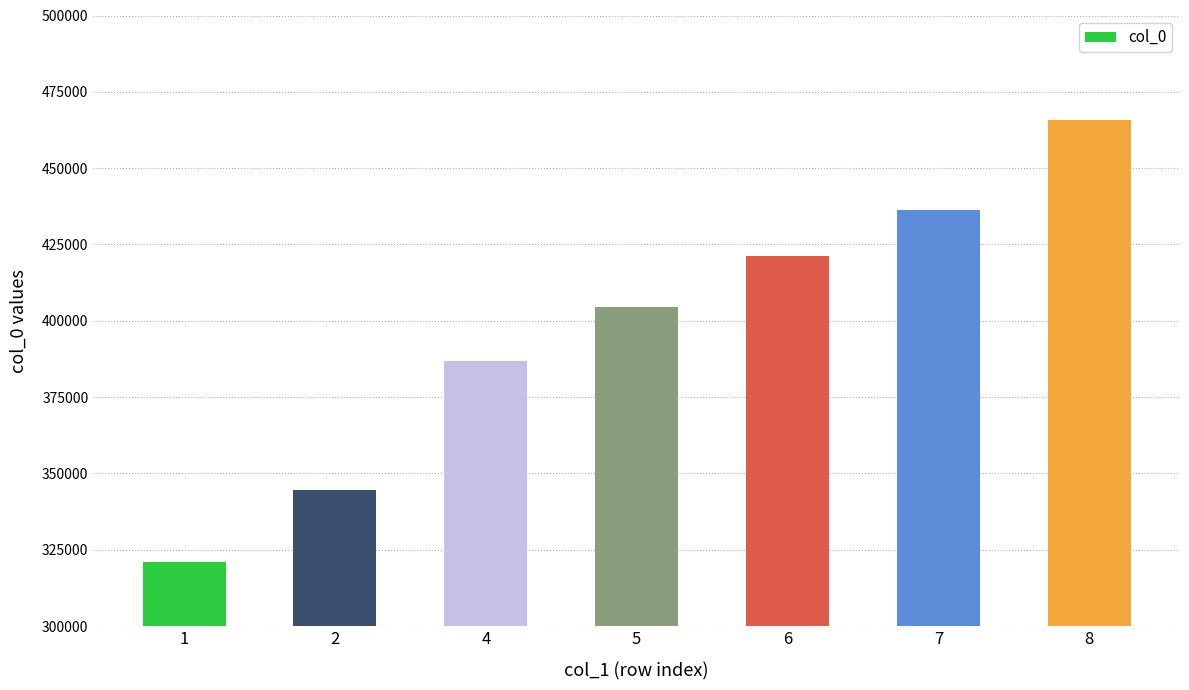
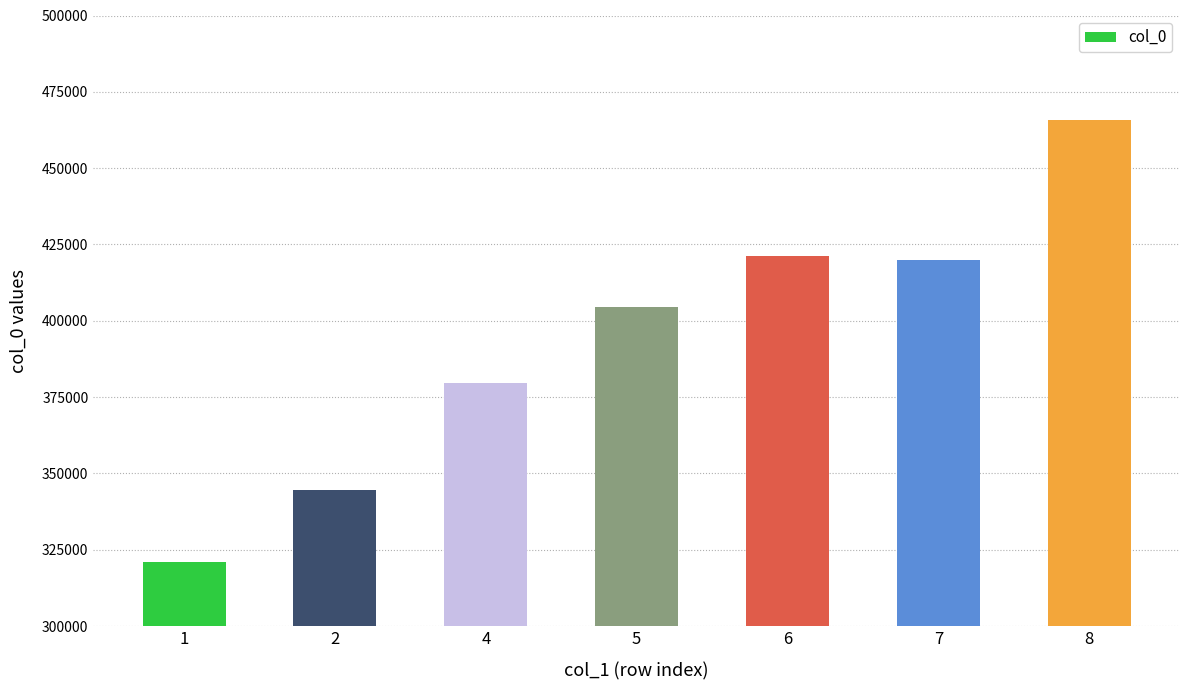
  {
    "1": 321000,
    "2": 345000,
-   "4": 387000,
+   "4": 380000,
    "5": 404000,
    "6": 421000,
-   "7": 436000,
+   "7": 420000,
    "8": 466000
  }
